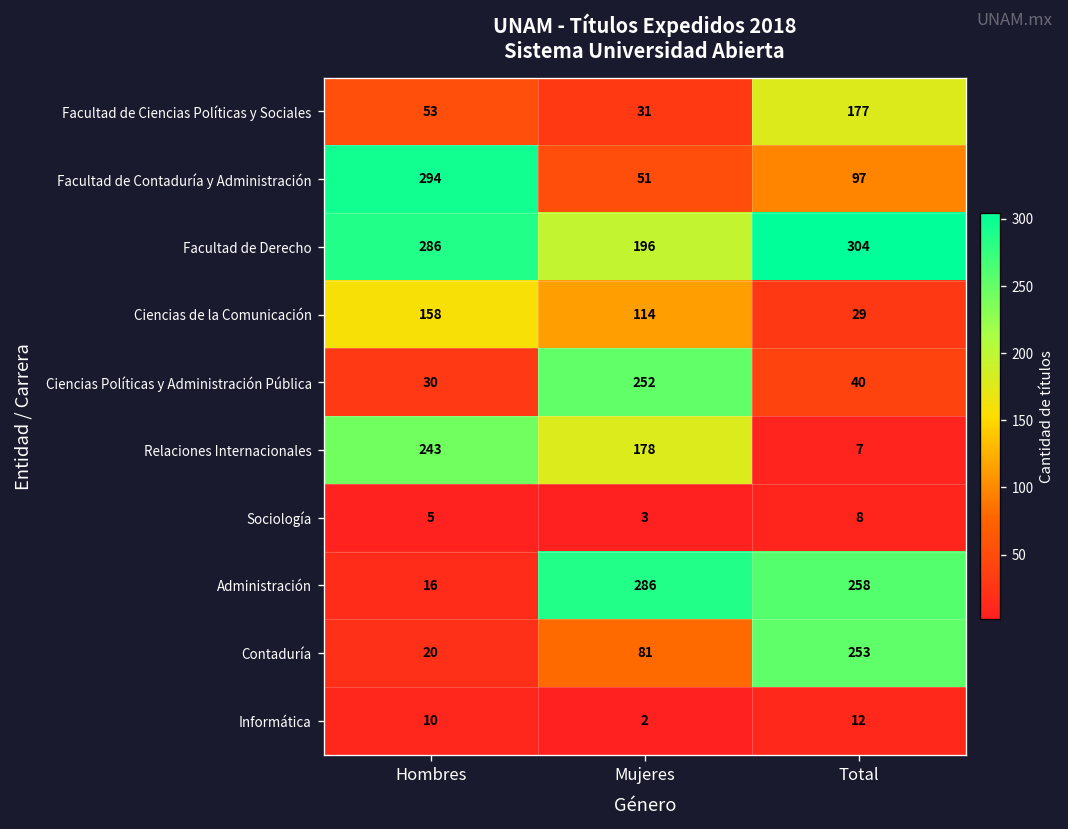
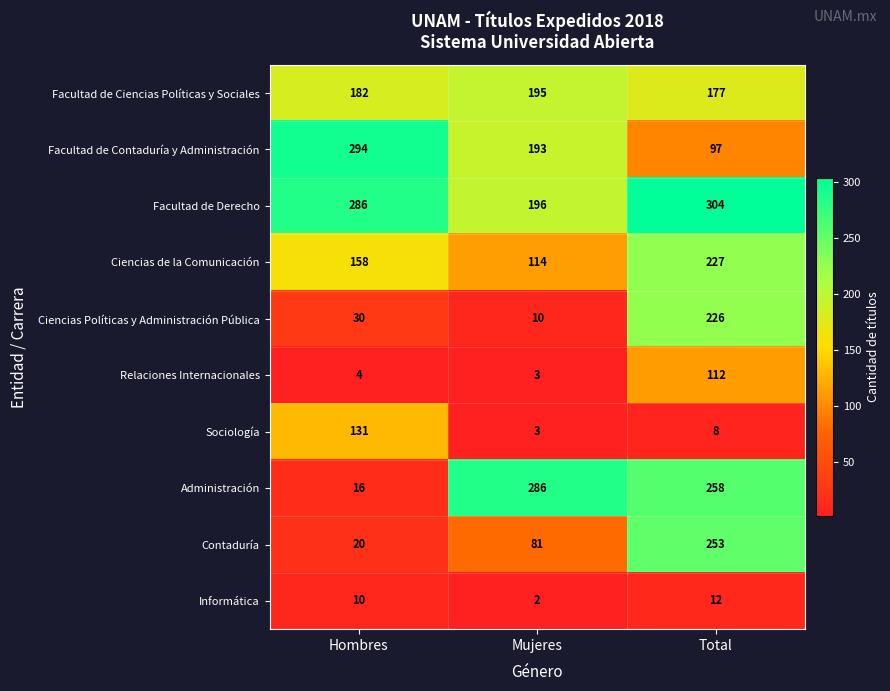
  {
    "Facultad de Ciencias Políticas y Sociales": {
-     "Hombres": 53,
-     "Mujeres": 31,
+     "Hombres": 182,
+     "Mujeres": 195,
      "Total": 177
    },
    "Facultad de Contaduría y Administración": {
      "Hombres": 294,
-     "Mujeres": 51,
+     "Mujeres": 193,
      "Total": 97
    },
    "Facultad de Derecho": {
      "Hombres": 286,
      "Mujeres": 196,
      "Total": 304
    },
    "Ciencias de la Comunicación": {
      "Hombres": 158,
      "Mujeres": 114,
-     "Total": 29
+     "Total": 227
    },
    "Ciencias Políticas y Administración Pública": {
      "Hombres": 30,
-     "Mujeres": 252,
-     "Total": 40
+     "Mujeres": 10,
+     "Total": 226
    },
    "Relaciones Internacionales": {
-     "Hombres": 243,
-     "Mujeres": 178,
-     "Total": 7
+     "Hombres": 4,
+     "Mujeres": 3,
+     "Total": 112
    },
    "Sociología": {
-     "Hombres": 5,
+     "Hombres": 131,
      "Mujeres": 3,
      "Total": 8
    },
    "Administración": {
      "Hombres": 16,
      "Mujeres": 286,
      "Total": 258
    },
    "Contaduría": {
      "Hombres": 20,
      "Mujeres": 81,
      "Total": 253
    },
    "Informática": {
      "Hombres": 10,
      "Mujeres": 2,
      "Total": 12
    }
  }
